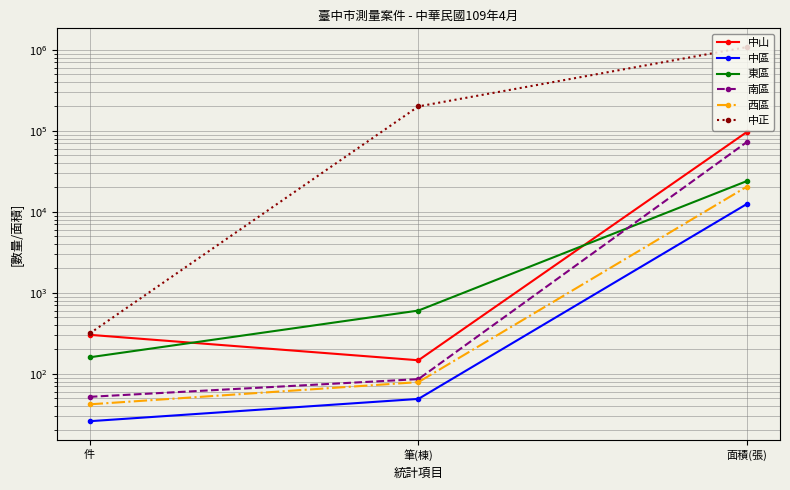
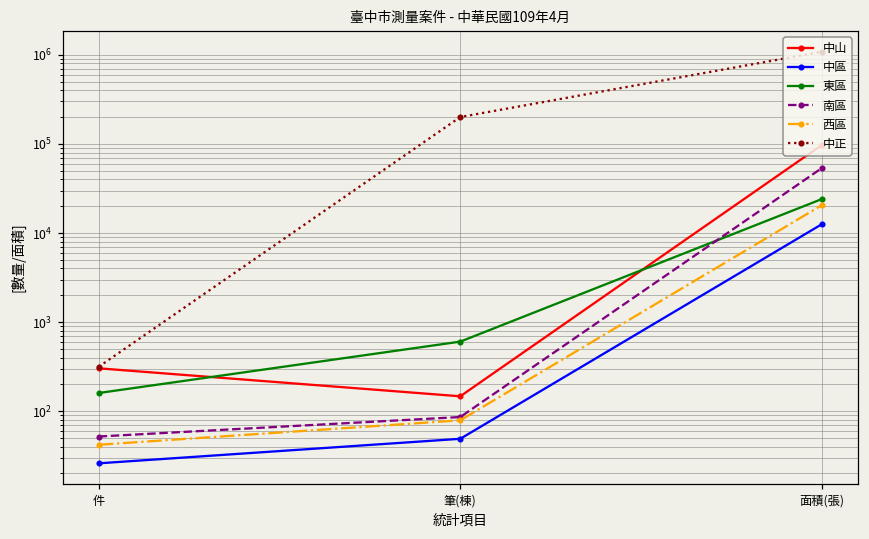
  {
    "中山": {
      "筆(棟)": 150,
      "面積(張)": 100000
    },
    "中區": {
      "件": 26,
      "筆(棟)": 50,
      "面積(張)": 13000
    },
    "東區": {
      "件": 160,
      "筆(棟)": 600,
      "面積(張)": 24000
    },
    "南區": {
      "件": 50,
      "筆(棟)": 90,
-     "面積(張)": 70000
+     "面積(張)": 50000
    },
    "西區": {
      "件": 40,
      "筆(棟)": 80,
      "面積(張)": 21000
    },
    "中正": {
      "筆(棟)": 200000
    }
  }
